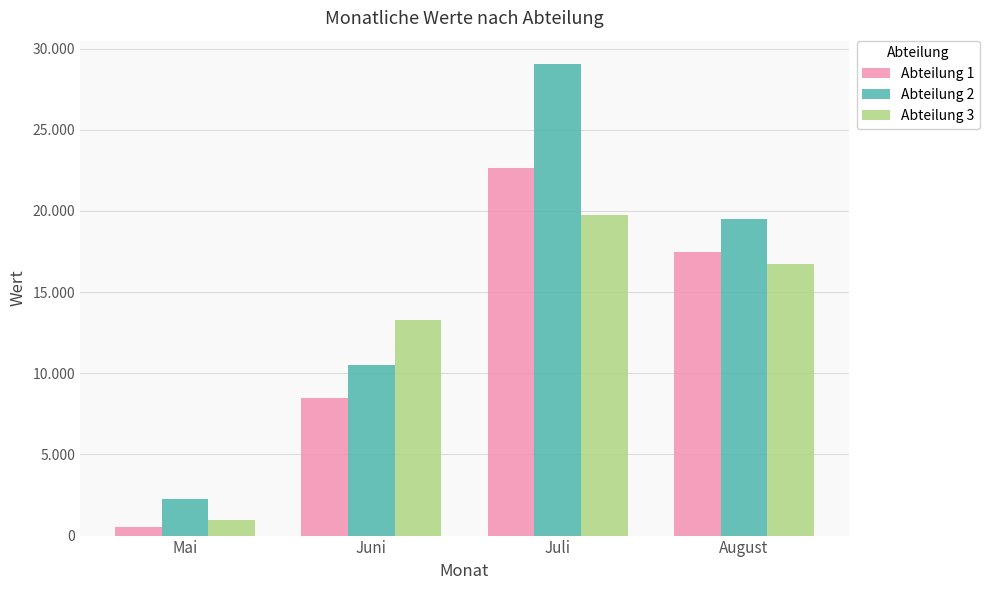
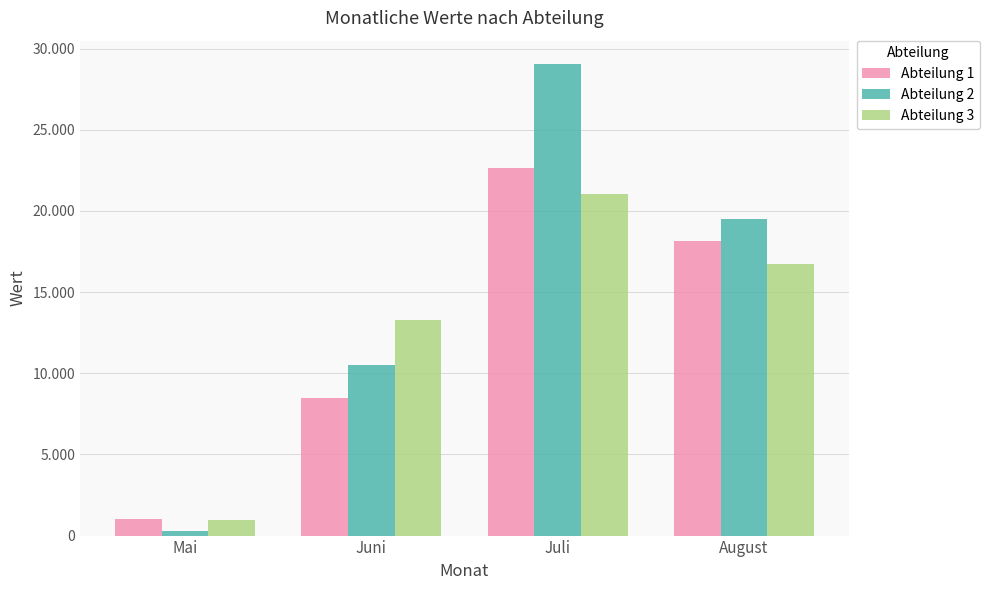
  {
    "Abteilung 1": {
-     "Mai": 0.6,
+     "Mai": 1.1,
      "Juni": 8.5,
      "Juli": 22.7,
-     "August": 17.5
+     "August": 18.1
    },
    "Abteilung 2": {
-     "Mai": 2.3,
+     "Mai": 0.3,
      "Juni": 10.5,
      "Juli": 29.0,
      "August": 19.5
    },
    "Abteilung 3": {
      "Mai": 1.0,
      "Juni": 13.3,
-     "Juli": 19.7,
+     "Juli": 21.1,
      "August": 16.7
    }
  }
